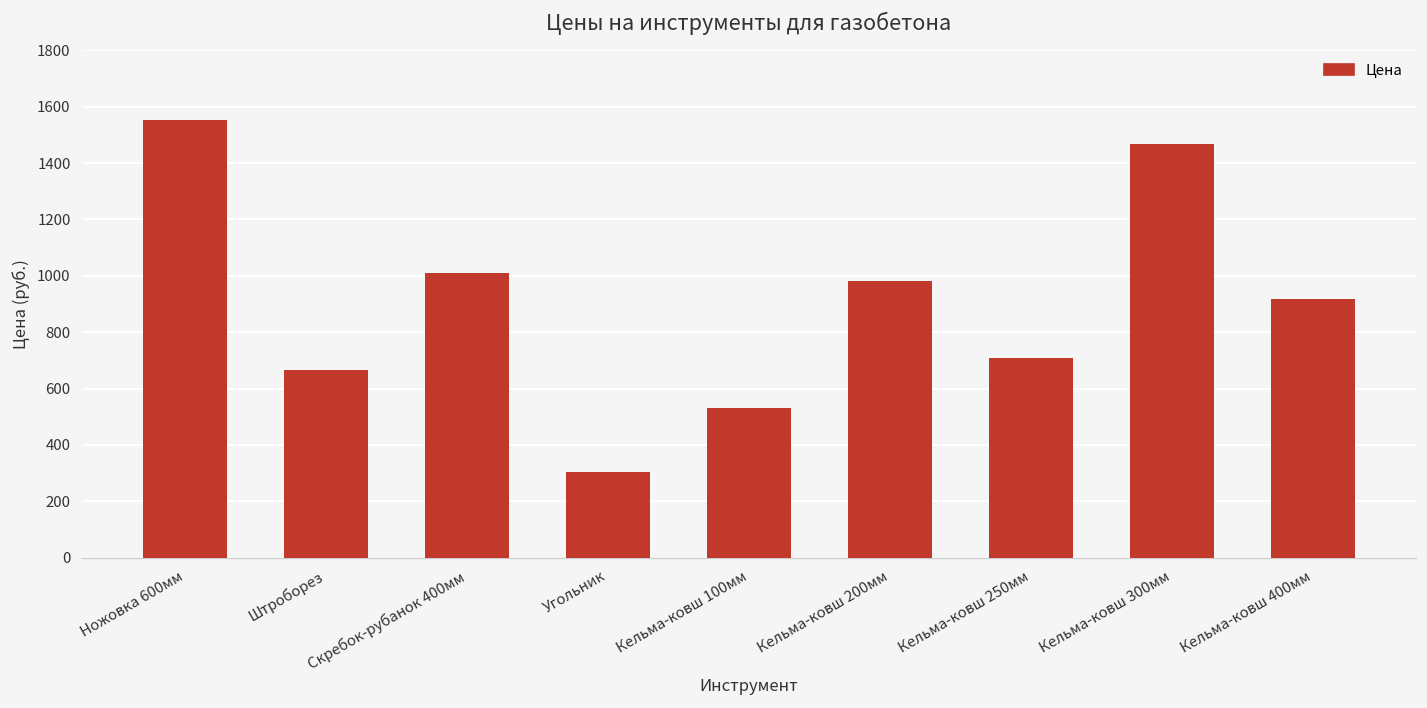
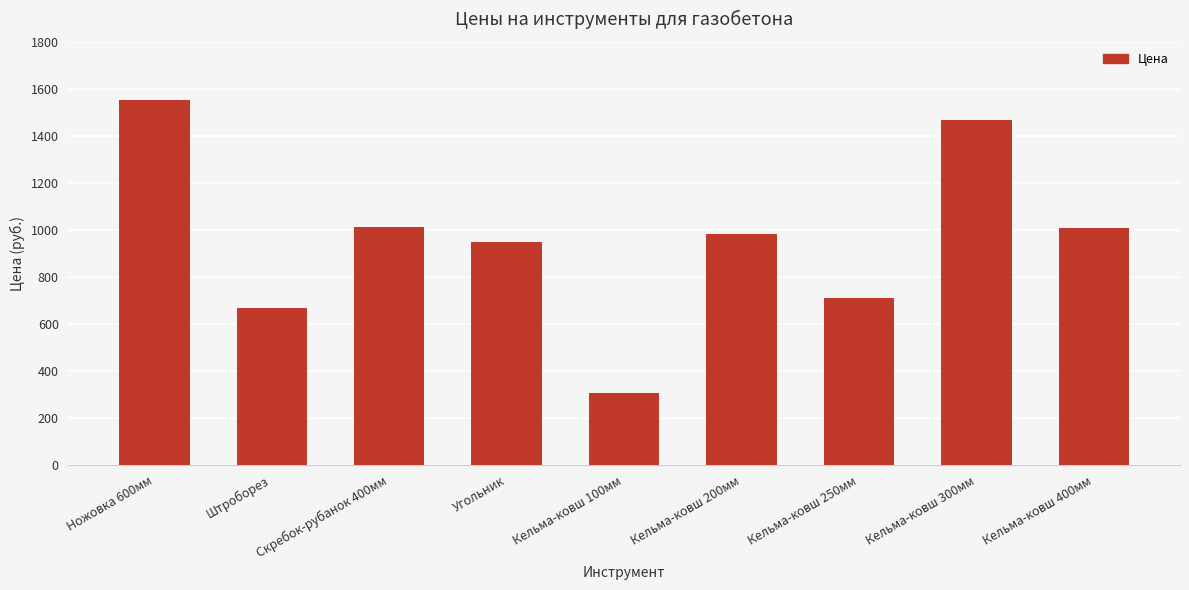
  {
    "Ножовка 600мм": 1550,
    "Штроборез": 670,
    "Скребок-рубанок 400мм": 1010,
-   "Угольник": 300,
-   "Кельма-ковш 100мм": 530,
+   "Угольник": 950,
+   "Кельма-ковш 100мм": 300,
    "Кельма-ковш 200мм": 980,
    "Кельма-ковш 250мм": 710,
    "Кельма-ковш 300мм": 1470,
-   "Кельма-ковш 400мм": 920
+   "Кельма-ковш 400мм": 1010
  }
